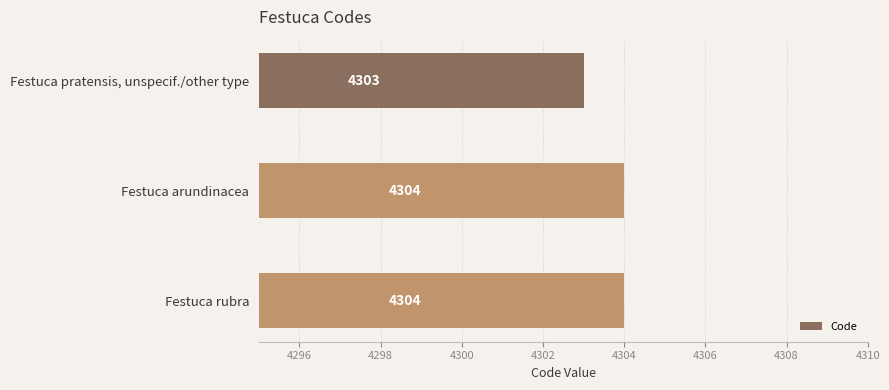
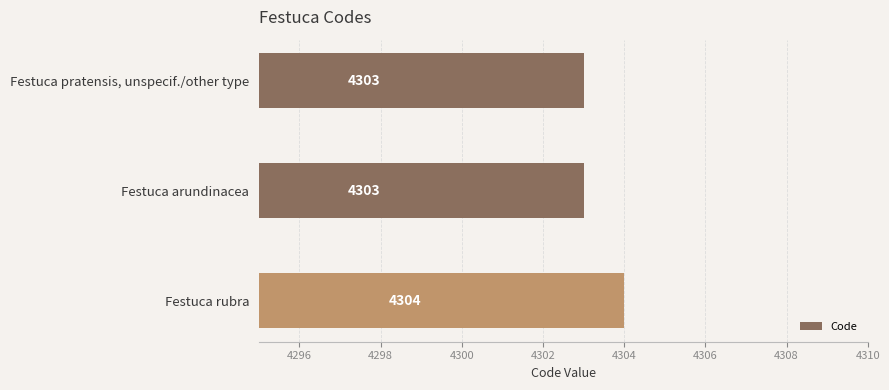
  {
    "Festuca pratensis, unspecif./other type": 4303,
-   "Festuca arundinacea": 4304,
+   "Festuca arundinacea": 4303,
    "Festuca rubra": 4304
  }
